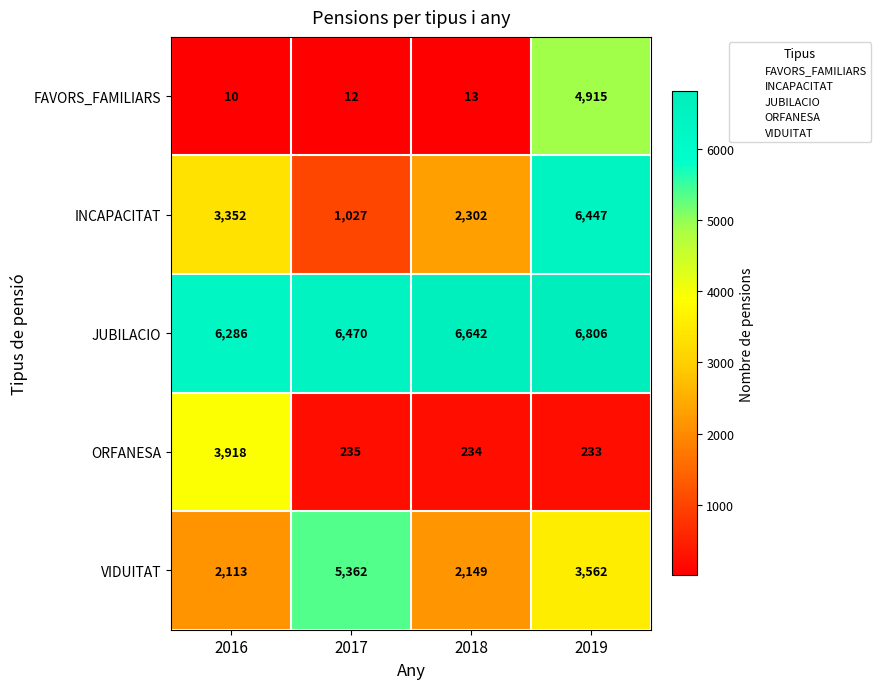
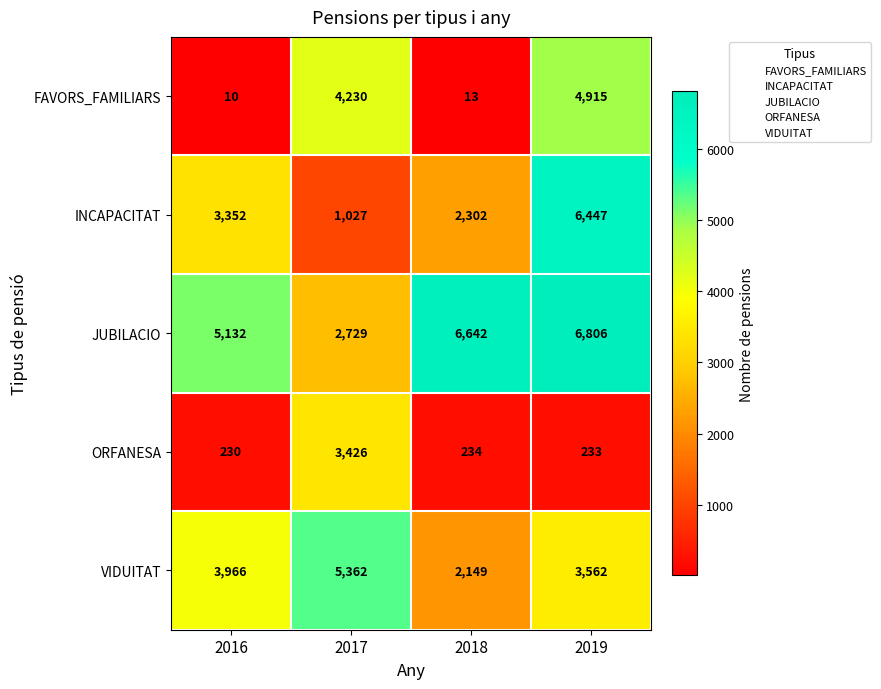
  {
    "FAVORS_FAMILIARS": {
      "2016": "10",
-     "2017": "12",
+     "2017": "4,230",
      "2018": "13",
      "2019": "4,915"
    },
    "INCAPACITAT": {
      "2016": "3,352",
      "2017": "1,027",
      "2018": "2,302",
      "2019": "6,447"
    },
    "JUBILACIO": {
-     "2016": "6,286",
-     "2017": "6,470",
+     "2016": "5,132",
+     "2017": "2,729",
      "2018": "6,642",
      "2019": "6,806"
    },
    "ORFANESA": {
-     "2016": "3,918",
-     "2017": "235",
+     "2016": "230",
+     "2017": "3,426",
      "2018": "234",
      "2019": "233"
    },
    "VIDUITAT": {
-     "2016": "2,113",
+     "2016": "3,966",
      "2017": "5,362",
      "2018": "2,149",
      "2019": "3,562"
    }
  }
